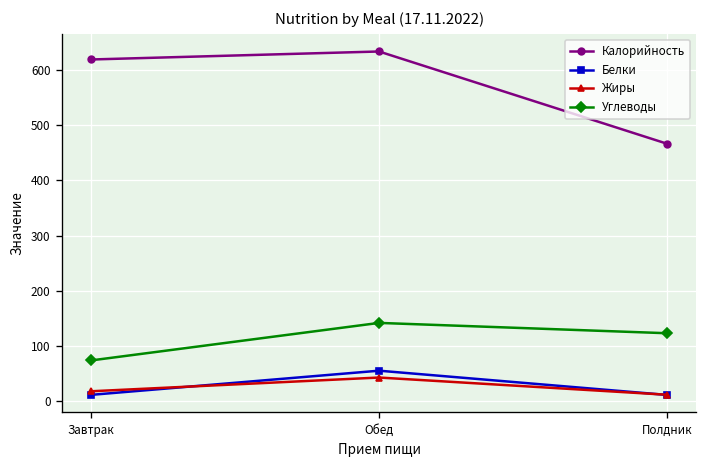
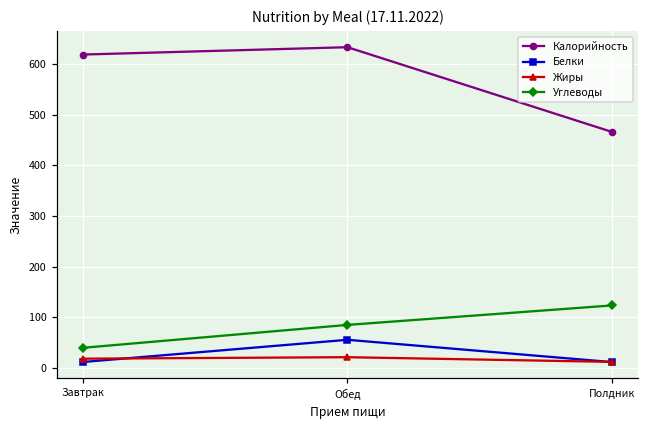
  {
    "Калорийность": {
      "Завтрак": 620,
      "Обед": 630,
      "Полдник": 470
    },
    "Белки": {
      "Завтрак": 10,
      "Обед": 60
    },
    "Жиры": {
      "Завтрак": 20,
-     "Обед": 40
+     "Обед": 20
    },
    "Углеводы": {
-     "Завтрак": 70,
-     "Обед": 140,
+     "Завтрак": 40,
+     "Обед": 90,
      "Полдник": 120
    }
  }
